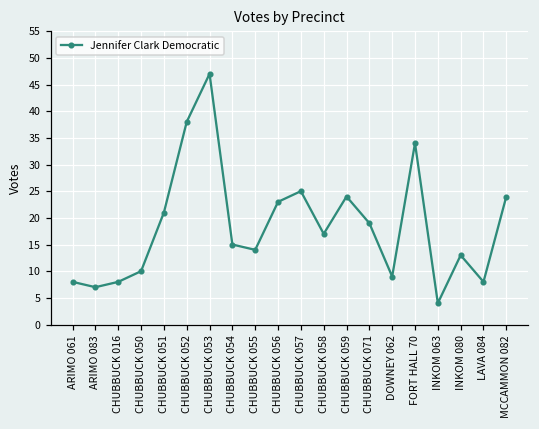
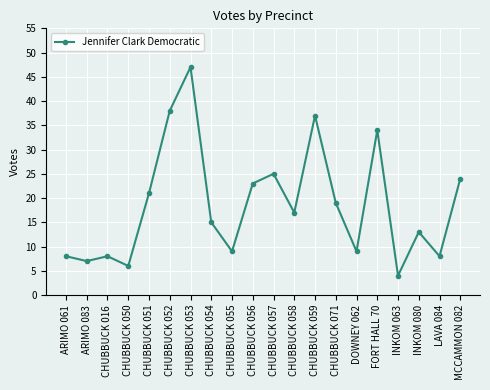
  {
    "ARIMO 061": 8,
    "ARIMO 083": 7,
    "CHUBBUCK 016": 8,
-   "CHUBBUCK 050": 10,
+   "CHUBBUCK 050": 6,
    "CHUBBUCK 051": 21,
    "CHUBBUCK 052": 38,
    "CHUBBUCK 053": 47,
    "CHUBBUCK 054": 15,
-   "CHUBBUCK 055": 14,
+   "CHUBBUCK 055": 9,
    "CHUBBUCK 056": 23,
    "CHUBBUCK 057": 25,
    "CHUBBUCK 058": 17,
-   "CHUBBUCK 059": 24,
+   "CHUBBUCK 059": 37,
    "CHUBBUCK 071": 19,
    "DOWNEY 062": 9,
    "FORT HALL 70": 34,
    "INKOM 063": 4,
    "INKOM 080": 13,
    "LAVA 084": 8,
    "MCCAMMON 082": 24
  }
